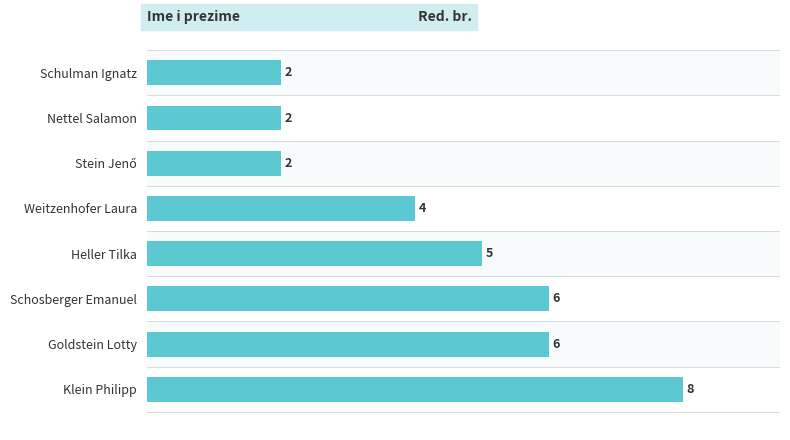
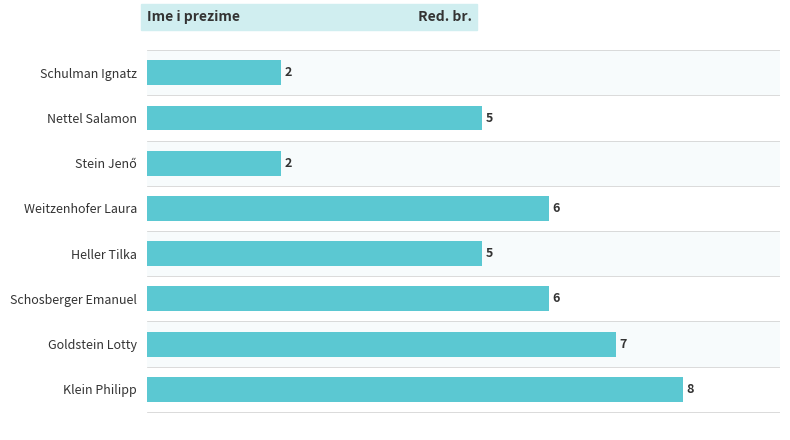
  {
    "Schulman Ignatz": 2,
-   "Nettel Salamon": 2,
+   "Nettel Salamon": 5,
    "Stein Jenő": 2,
-   "Weitzenhofer Laura": 4,
+   "Weitzenhofer Laura": 6,
    "Heller Tilka": 5,
    "Schosberger Emanuel": 6,
-   "Goldstein Lotty": 6,
+   "Goldstein Lotty": 7,
    "Klein Philipp": 8
  }
